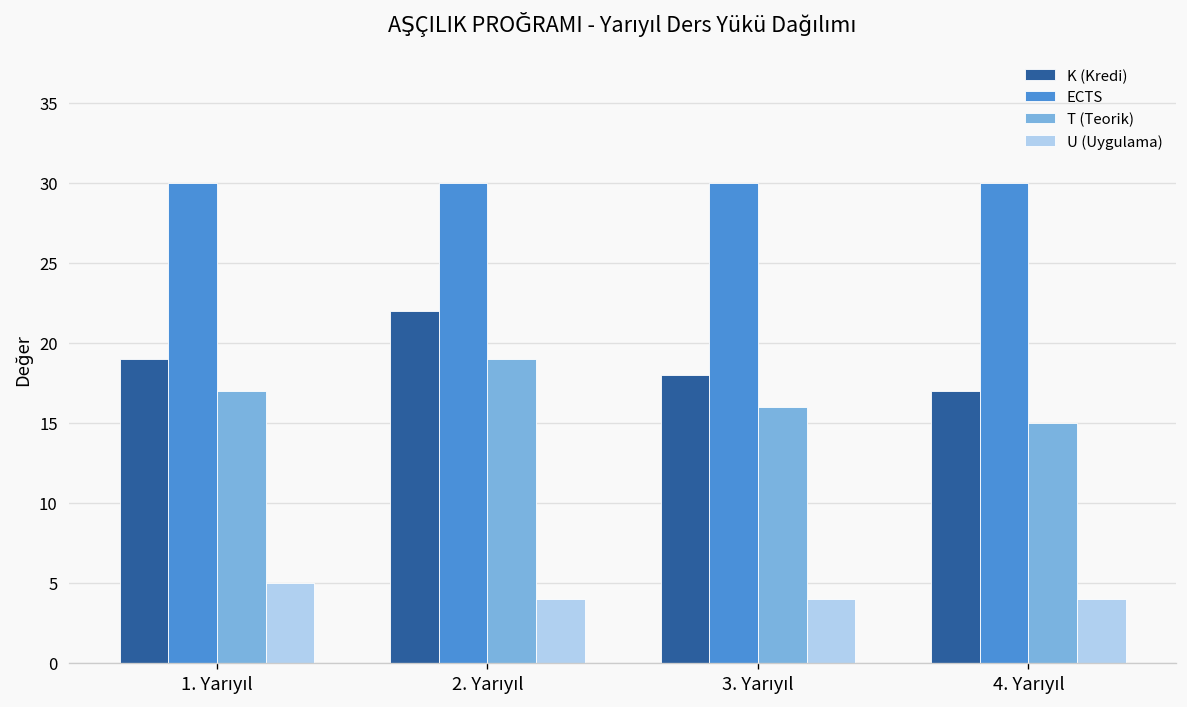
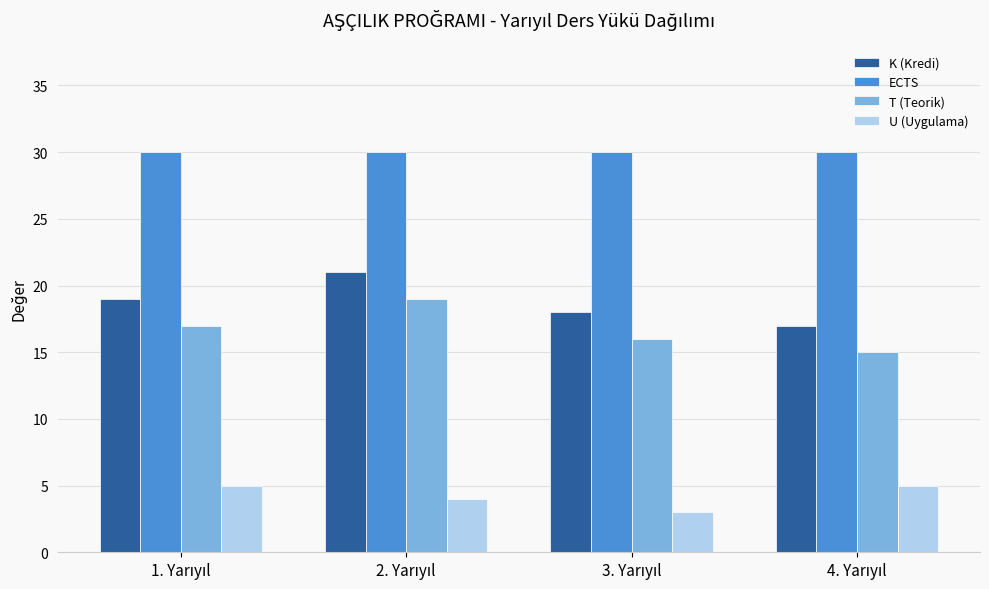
  {
    "K (Kredi)": {
      "1. Yarıyıl": 19,
-     "2. Yarıyıl": 22,
+     "2. Yarıyıl": 21,
      "3. Yarıyıl": 18,
      "4. Yarıyıl": 17
    },
    "U (Uygulama)": {
      "1. Yarıyıl": 5,
      "2. Yarıyıl": 4,
-     "3. Yarıyıl": 4,
-     "4. Yarıyıl": 4
+     "3. Yarıyıl": 3,
+     "4. Yarıyıl": 5
    }
  }
